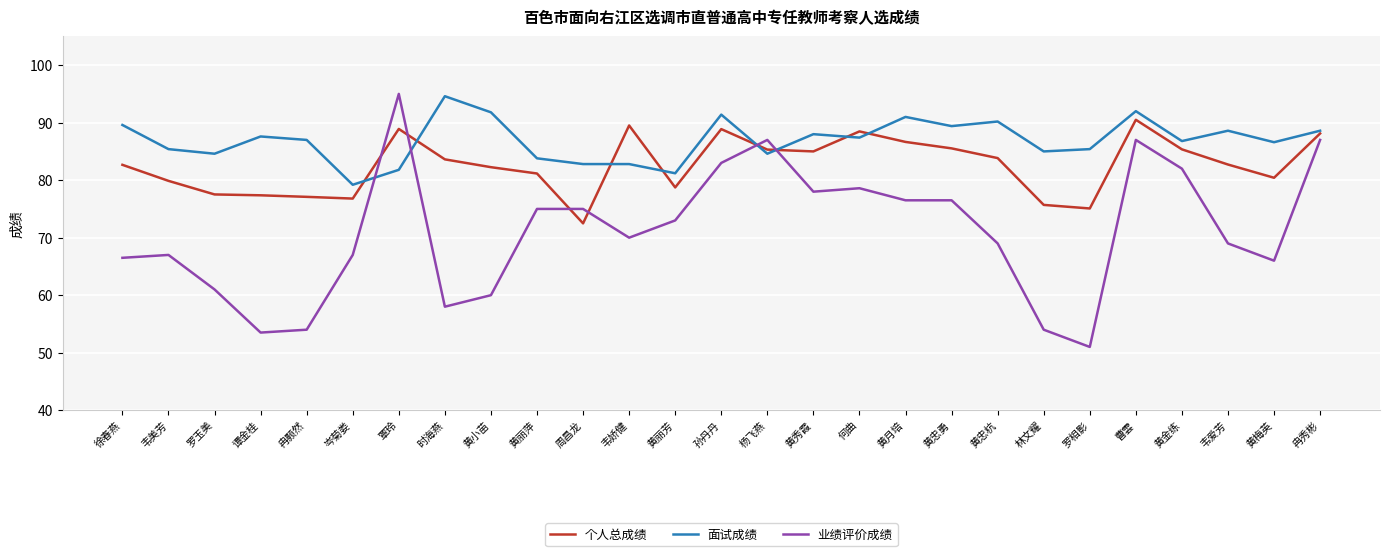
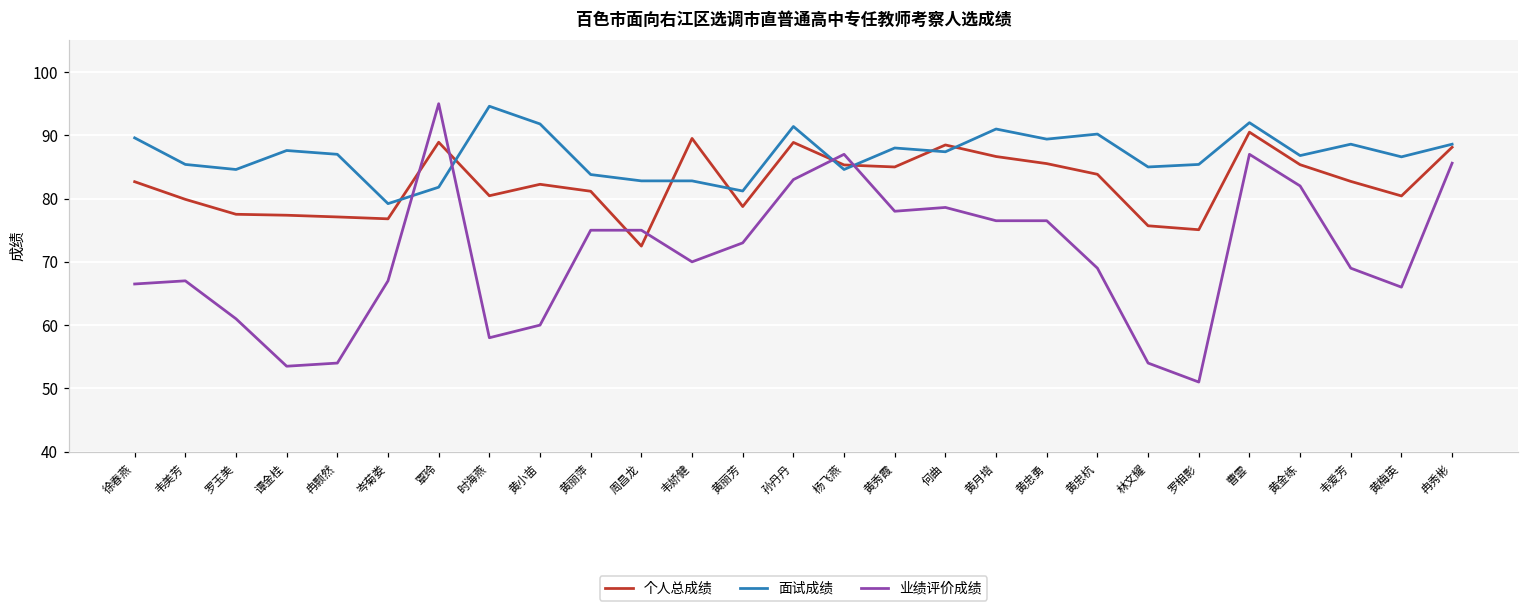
  {
    "个人总成绩": {
      "徐春燕": 83,
      "韦美芳": 80,
      "罗玉美": 78,
      "谭金桂": 77,
      "冉颢然": 77,
      "岑菊娄": 77,
      "覃玲": 89,
-     "时海燕": 84,
+     "时海燕": 80,
      "黄小苗": 82,
      "黄丽萍": 81,
      "周昌龙": 72,
      "韦娇健": 90,
      "黄丽芳": 79,
      "孙丹丹": 89,
      "杨飞燕": 85,
      "黄秀霞": 85,
      "何曲": 88,
      "黄月培": 87,
      "黄忠勇": 86,
      "黄忠杭": 84,
      "林文耀": 76,
      "罗相影": 75,
      "曹雲": 91,
      "黄金练": 85,
      "韦爱芳": 83,
      "黄梅英": 80,
      "冉秀彬": 88
    },
    "面试成绩": {
      "徐春燕": 90,
      "韦美芳": 85,
      "罗玉美": 85,
      "谭金桂": 88,
      "冉颢然": 87,
      "岑菊娄": 79,
      "覃玲": 82,
      "时海燕": 95,
      "黄小苗": 92,
      "黄丽萍": 84,
      "周昌龙": 83,
      "韦娇健": 83,
      "黄丽芳": 81,
      "孙丹丹": 91,
      "杨飞燕": 85,
      "黄秀霞": 88,
      "何曲": 87,
      "黄月培": 91,
      "黄忠勇": 89,
      "黄忠杭": 90,
      "林文耀": 85,
      "罗相影": 85,
      "曹雲": 92,
      "黄金练": 87,
      "韦爱芳": 89,
      "黄梅英": 87,
      "冉秀彬": 89
    },
    "业绩评价成绩": {
      "徐春燕": 67,
      "韦美芳": 67,
      "罗玉美": 61,
      "谭金桂": 54,
      "冉颢然": 54,
      "岑菊娄": 67,
      "覃玲": 95,
      "时海燕": 58,
      "黄小苗": 60,
      "黄丽萍": 75,
      "周昌龙": 75,
      "韦娇健": 70,
      "黄丽芳": 73,
      "孙丹丹": 83,
      "杨飞燕": 87,
      "黄秀霞": 78,
      "何曲": 79,
      "黄月培": 77,
      "黄忠勇": 77,
      "黄忠杭": 69,
      "林文耀": 54,
      "罗相影": 51,
      "曹雲": 87,
      "黄金练": 82,
      "韦爱芳": 69,
      "黄梅英": 66,
-     "冉秀彬": 87
+     "冉秀彬": 86
    }
  }
